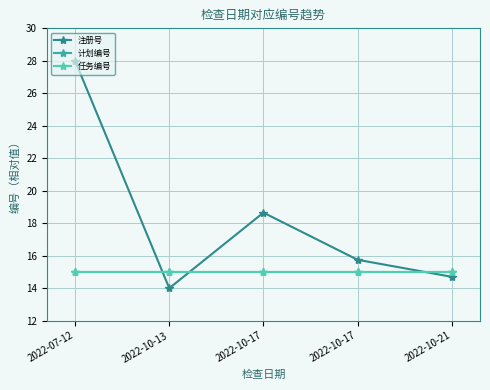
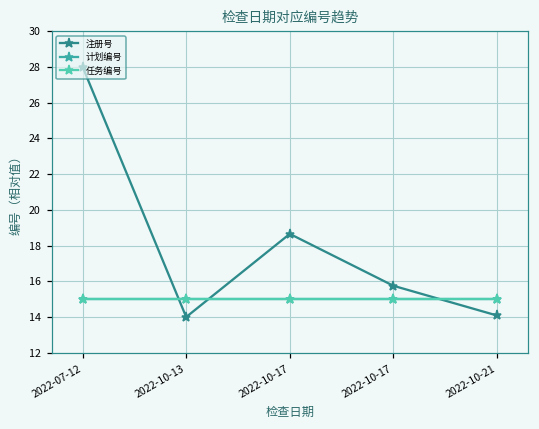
  {
    "注册号": {
      "2022-10-13": 14.0,
-     "2022-10-21": 14.7
+     "2022-10-21": 14.1
    },
    "任务编号": {
      "2022-07-12": 15.0,
      "2022-10-13": 15.0,
      "2022-10-21": 15.0
    }
  }
